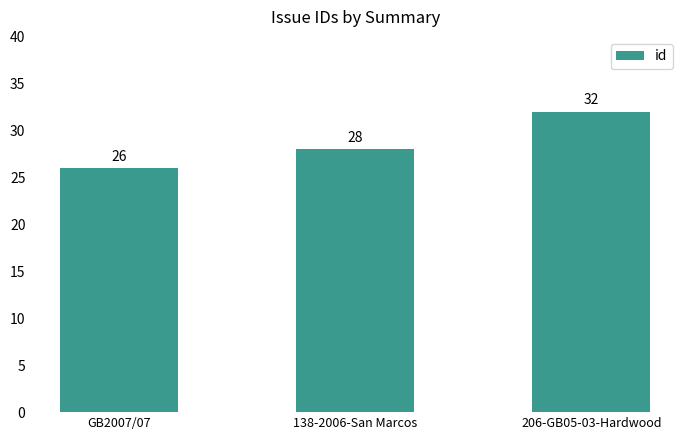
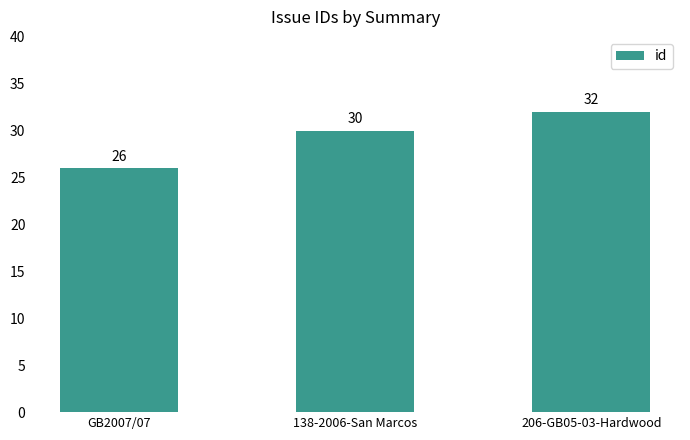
  {
    "GB2007/07": 26,
-   "138-2006-San Marcos": 28,
+   "138-2006-San Marcos": 30,
    "206-GB05-03-Hardwood": 32
  }
